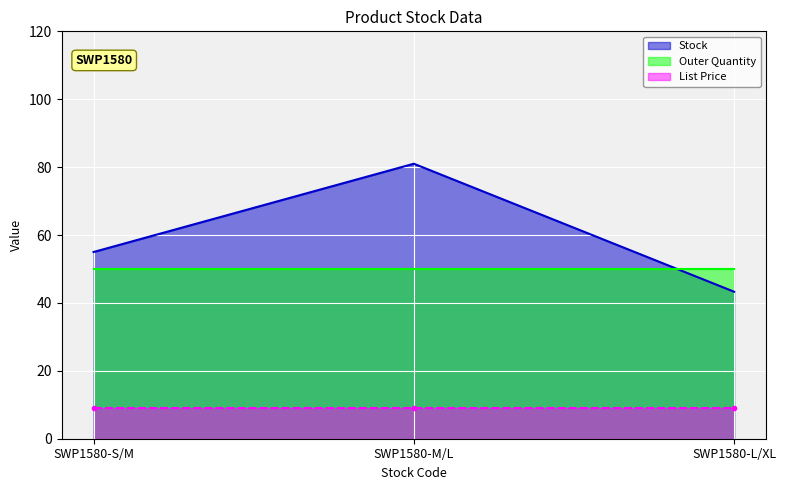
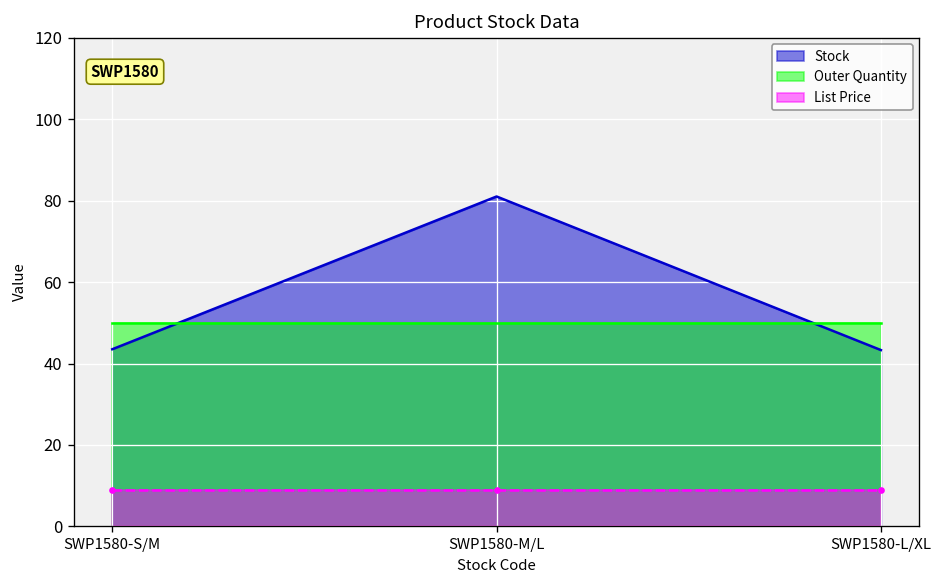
  {
    "Stock": {
-     "SWP1580-S/M": 55,
+     "SWP1580-S/M": 44,
      "SWP1580-M/L": 81,
      "SWP1580-L/XL": 43
    },
    "Outer Quantity": {
      "SWP1580-S/M": 50,
      "SWP1580-M/L": 50,
      "SWP1580-L/XL": 50
    },
    "List Price": {
      "SWP1580-S/M": 9,
      "SWP1580-M/L": 9,
      "SWP1580-L/XL": 9
    }
  }
